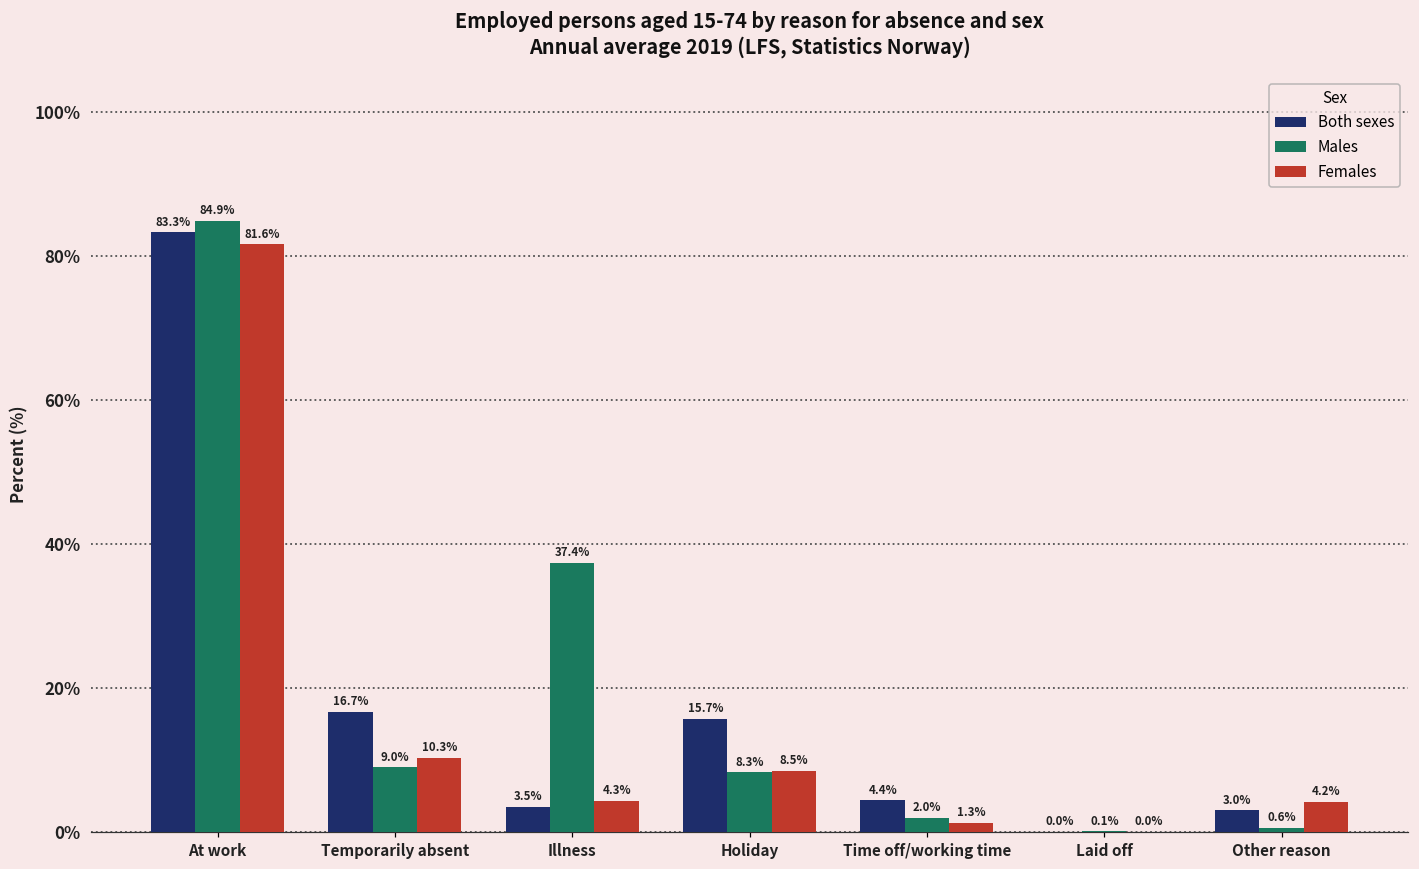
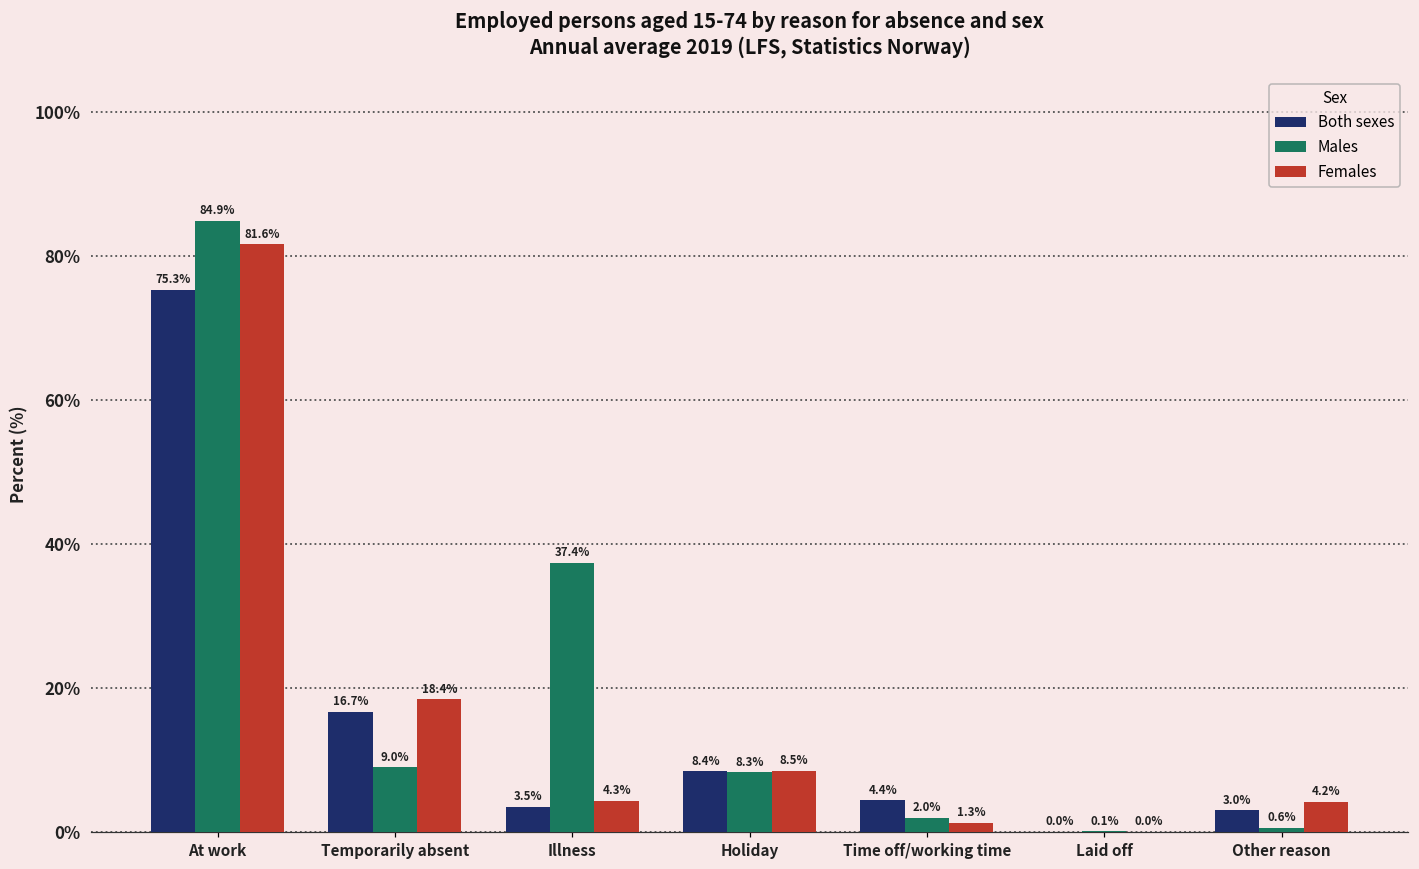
  {
    "Both sexes": {
-     "At work": "83.3%",
+     "At work": "75.3%",
      "Temporarily absent": "16.7%",
      "Illness": "3.5%",
-     "Holiday": "15.7%",
+     "Holiday": "8.4%",
      "Time off/working time": "4.4%",
      "Laid off": "0.0%",
      "Other reason": "3.0%"
    },
    "Males": {
      "At work": "84.9%",
      "Temporarily absent": "9.0%",
      "Illness": "37.4%",
      "Holiday": "8.3%",
      "Time off/working time": "2.0%",
      "Laid off": "0.1%",
      "Other reason": "0.6%"
    },
    "Females": {
      "At work": "81.6%",
-     "Temporarily absent": "10.3%",
+     "Temporarily absent": "18.4%",
      "Illness": "4.3%",
      "Holiday": "8.5%",
      "Time off/working time": "1.3%",
      "Laid off": "0.0%",
      "Other reason": "4.2%"
    }
  }
